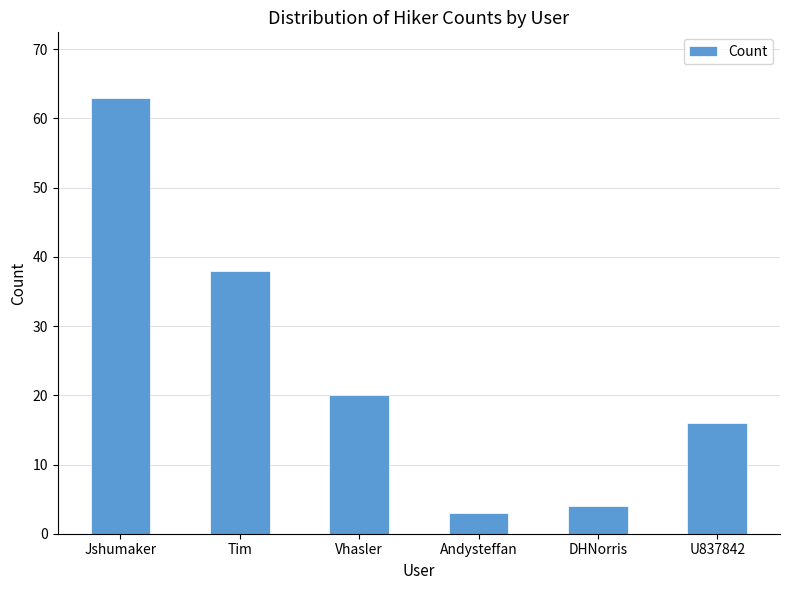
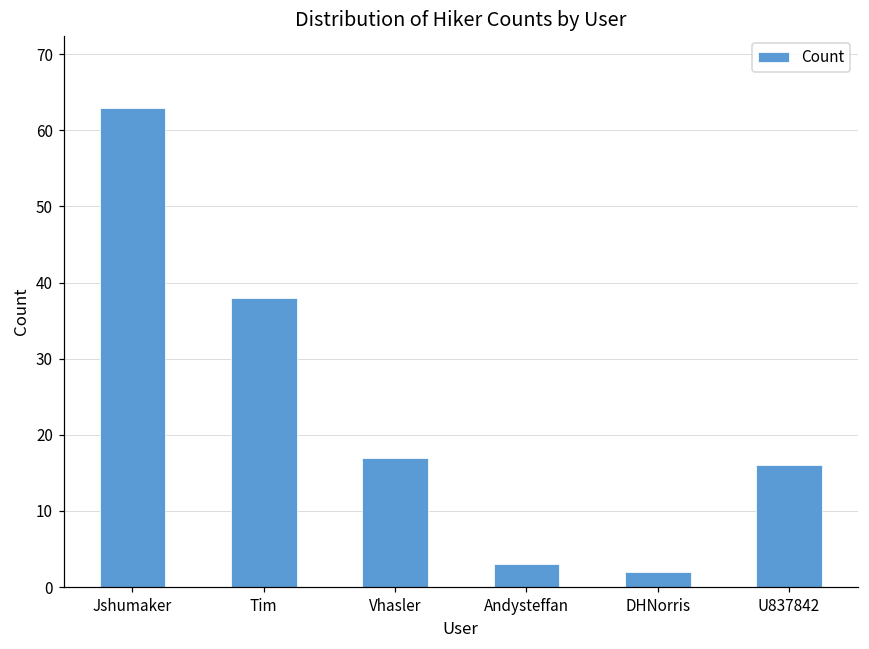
  {
    "Jshumaker": 63,
    "Tim": 38,
-   "Vhasler": 20,
+   "Vhasler": 17,
    "Andysteffan": 3,
-   "DHNorris": 4,
+   "DHNorris": 2,
    "U837842": 16
  }
